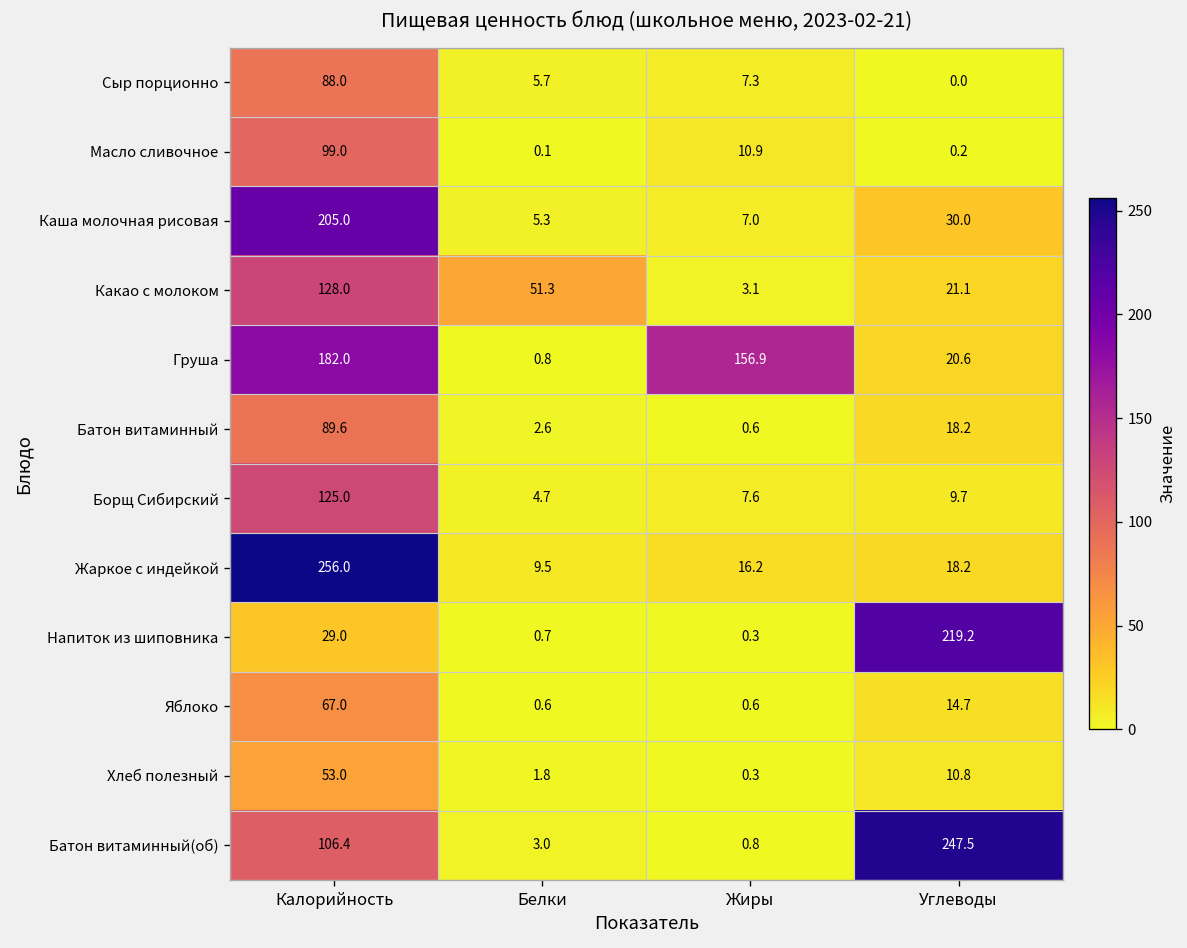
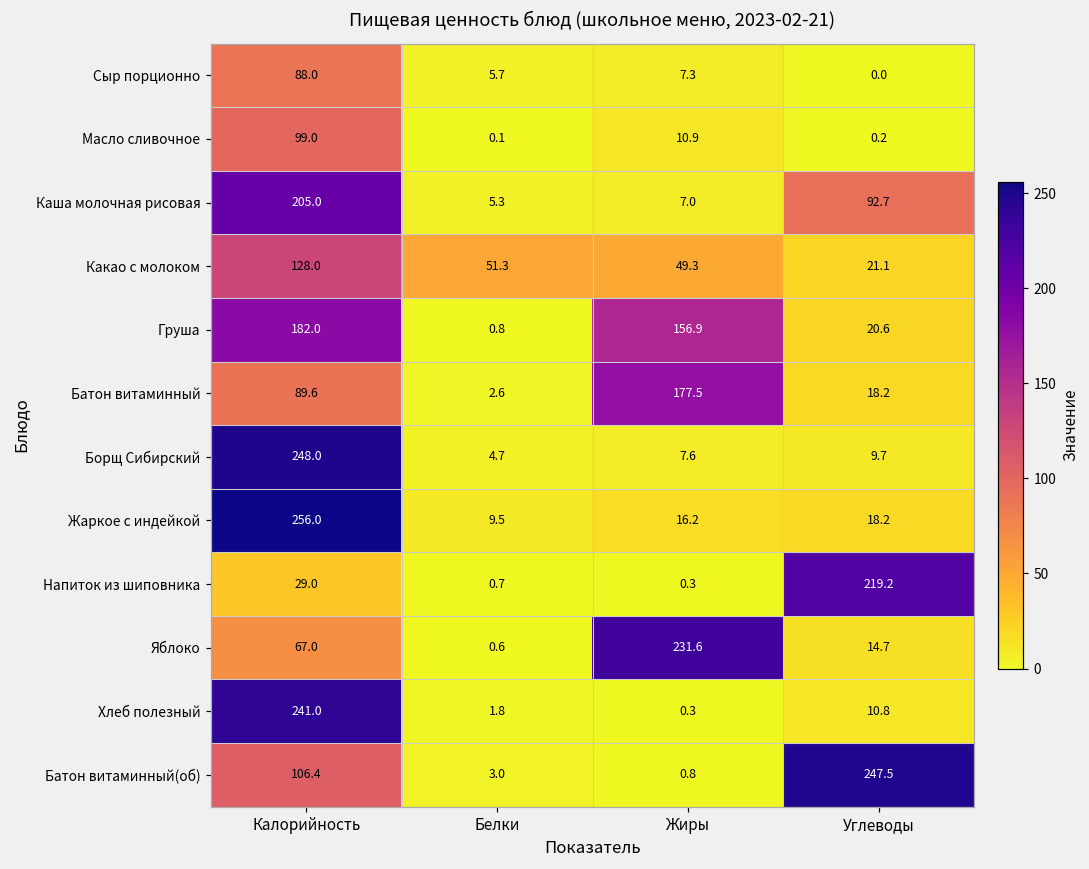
  {
    "Сыр порционно": {
      "Калорийность": 88.0,
      "Белки": 5.7,
      "Жиры": 7.3,
      "Углеводы": 0.0
    },
    "Масло сливочное": {
      "Калорийность": 99.0,
      "Белки": 0.1,
      "Жиры": 10.9,
      "Углеводы": 0.2
    },
    "Каша молочная рисовая": {
      "Калорийность": 205.0,
      "Белки": 5.3,
      "Жиры": 7.0,
-     "Углеводы": 30.0
+     "Углеводы": 92.7
    },
    "Какао с молоком": {
      "Калорийность": 128.0,
      "Белки": 51.3,
-     "Жиры": 3.1,
+     "Жиры": 49.3,
      "Углеводы": 21.1
    },
    "Груша": {
      "Калорийность": 182.0,
      "Белки": 0.8,
      "Жиры": 156.9,
      "Углеводы": 20.6
    },
    "Батон витаминный": {
      "Калорийность": 89.6,
      "Белки": 2.6,
-     "Жиры": 0.6,
+     "Жиры": 177.5,
      "Углеводы": 18.2
    },
    "Борщ Сибирский": {
-     "Калорийность": 125.0,
+     "Калорийность": 248.0,
      "Белки": 4.7,
      "Жиры": 7.6,
      "Углеводы": 9.7
    },
    "Жаркое с индейкой": {
      "Калорийность": 256.0,
      "Белки": 9.5,
      "Жиры": 16.2,
      "Углеводы": 18.2
    },
    "Напиток из шиповника": {
      "Калорийность": 29.0,
      "Белки": 0.7,
      "Жиры": 0.3,
      "Углеводы": 219.2
    },
    "Яблоко": {
      "Калорийность": 67.0,
      "Белки": 0.6,
-     "Жиры": 0.6,
+     "Жиры": 231.6,
      "Углеводы": 14.7
    },
    "Хлеб полезный": {
-     "Калорийность": 53.0,
+     "Калорийность": 241.0,
      "Белки": 1.8,
      "Жиры": 0.3,
      "Углеводы": 10.8
    },
    "Батон витаминный(об)": {
      "Калорийность": 106.4,
      "Белки": 3.0,
      "Жиры": 0.8,
      "Углеводы": 247.5
    }
  }
